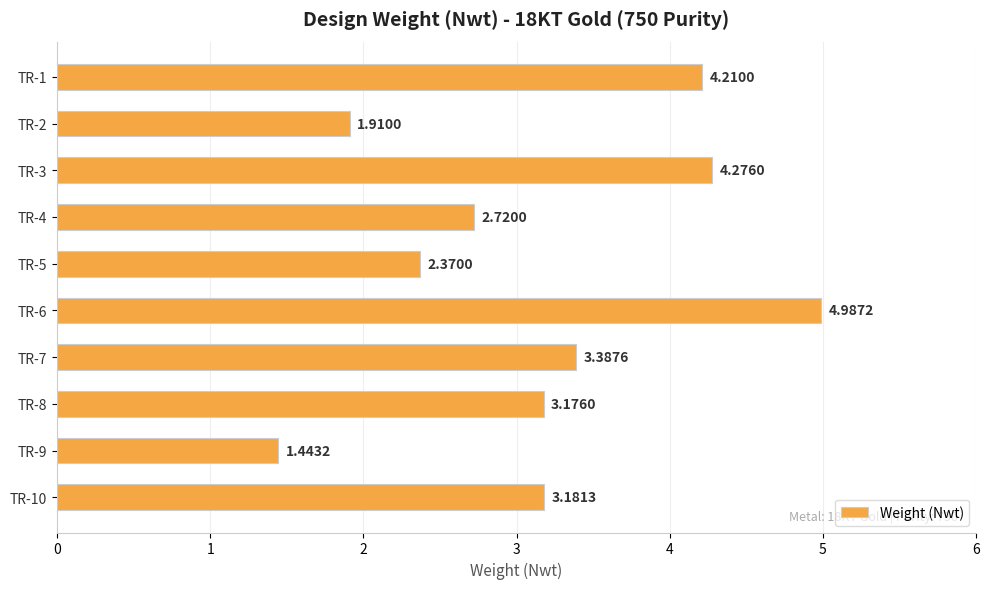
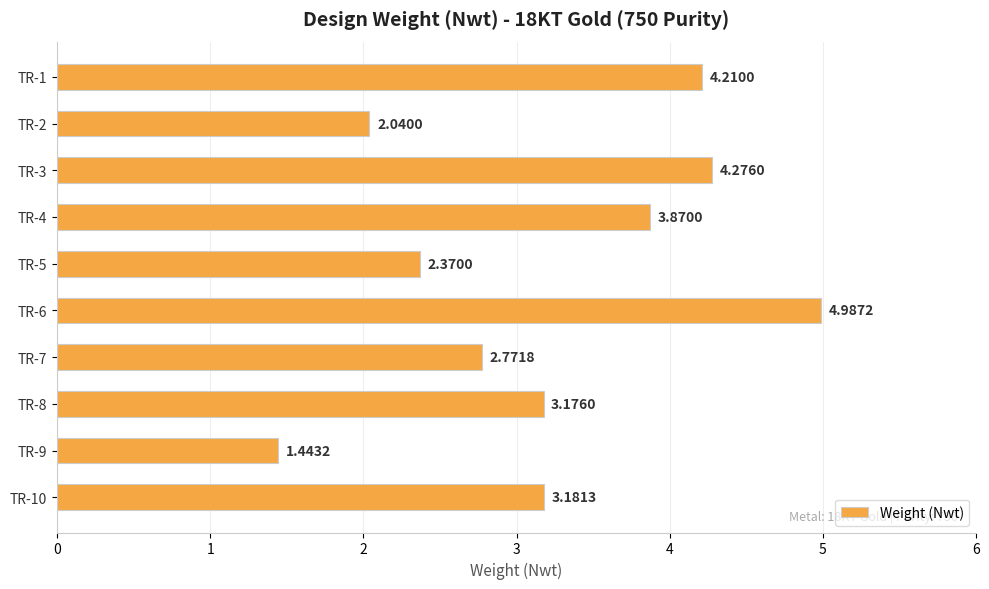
  {
    "TR-1": 4.2100,
-   "TR-2": 1.9100,
+   "TR-2": 2.0400,
    "TR-3": 4.2760,
-   "TR-4": 2.7200,
+   "TR-4": 3.8700,
    "TR-5": 2.3700,
    "TR-6": 4.9872,
-   "TR-7": 3.3876,
+   "TR-7": 2.7718,
    "TR-8": 3.1760,
    "TR-9": 1.4432,
    "TR-10": 3.1813
  }
